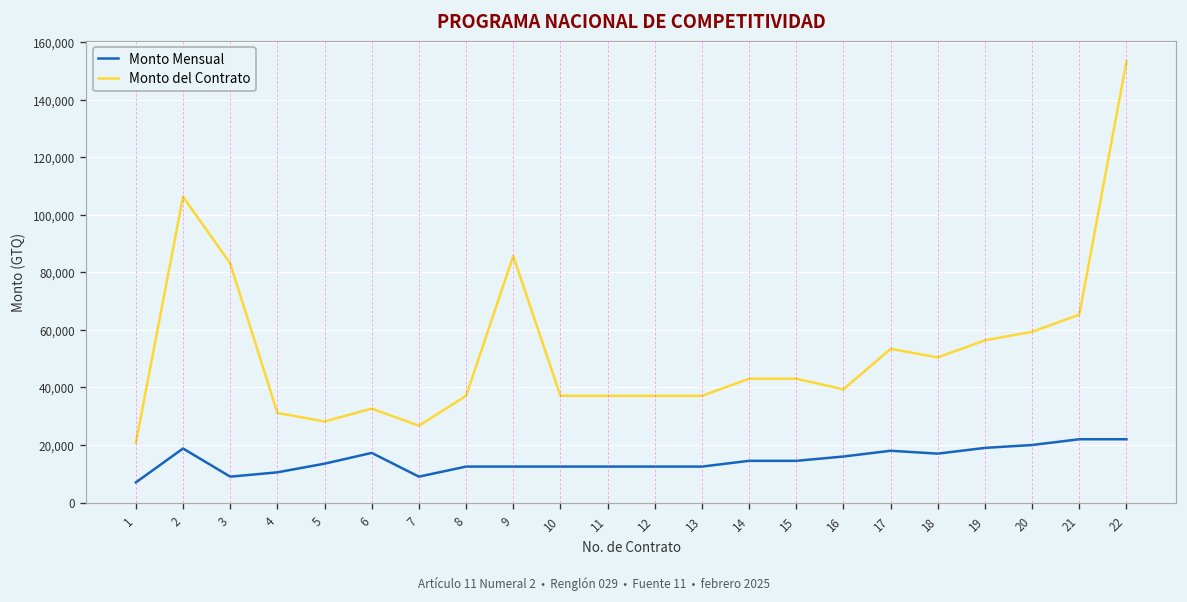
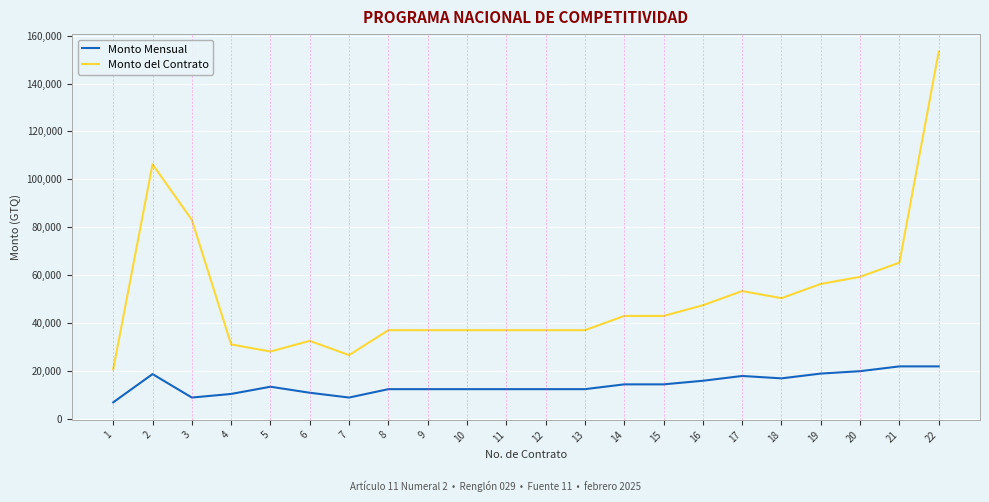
  {
    "Monto Mensual": {
      "1": "7,000",
      "2": "19,000",
      "3": "9,000",
      "4": "11,000",
      "5": "14,000",
-     "6": "17,000",
+     "6": "11,000",
      "7": "9,000",
      "8": "13,000",
      "9": "13,000",
      "10": "13,000",
      "11": "13,000",
      "12": "13,000",
      "13": "13,000",
      "14": "15,000",
      "15": "15,000",
      "16": "16,000",
      "17": "18,000",
      "18": "17,000",
      "19": "19,000",
      "20": "20,000",
      "21": "22,000",
      "22": "22,000"
    },
    "Monto del Contrato": {
      "1": "21,000",
      "2": "106,000",
      "3": "83,000",
      "4": "31,000",
      "5": "28,000",
      "6": "33,000",
      "7": "27,000",
      "8": "37,000",
-     "9": "86,000",
+     "9": "37,000",
      "10": "37,000",
      "11": "37,000",
      "12": "37,000",
      "13": "37,000",
      "14": "43,000",
      "15": "43,000",
-     "16": "39,000",
+     "16": "47,000",
      "17": "53,000",
      "18": "50,000",
      "19": "56,000",
      "20": "59,000",
      "21": "65,000",
      "22": "153,000"
    }
  }
